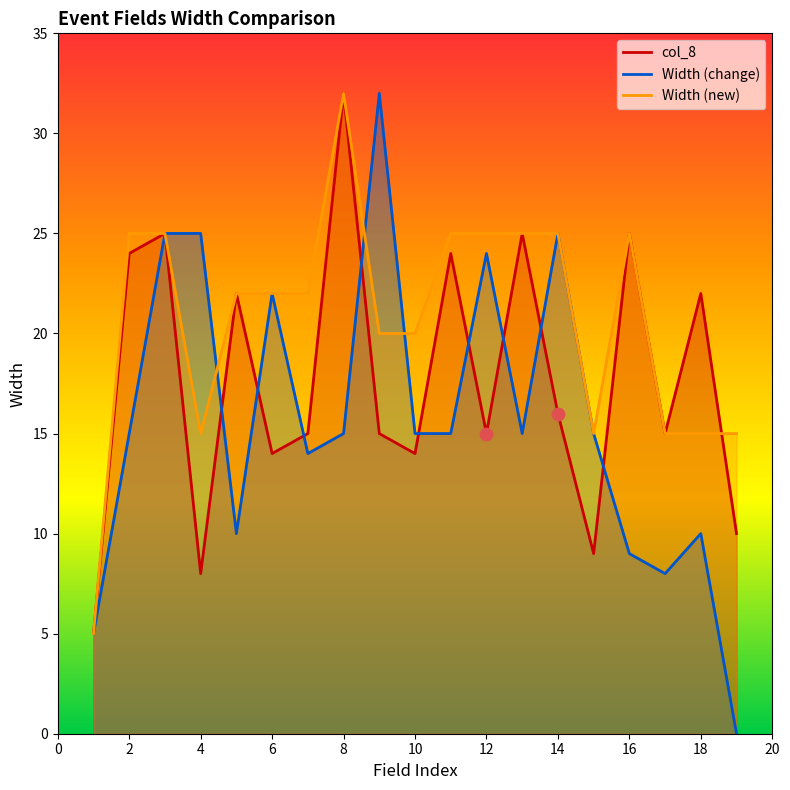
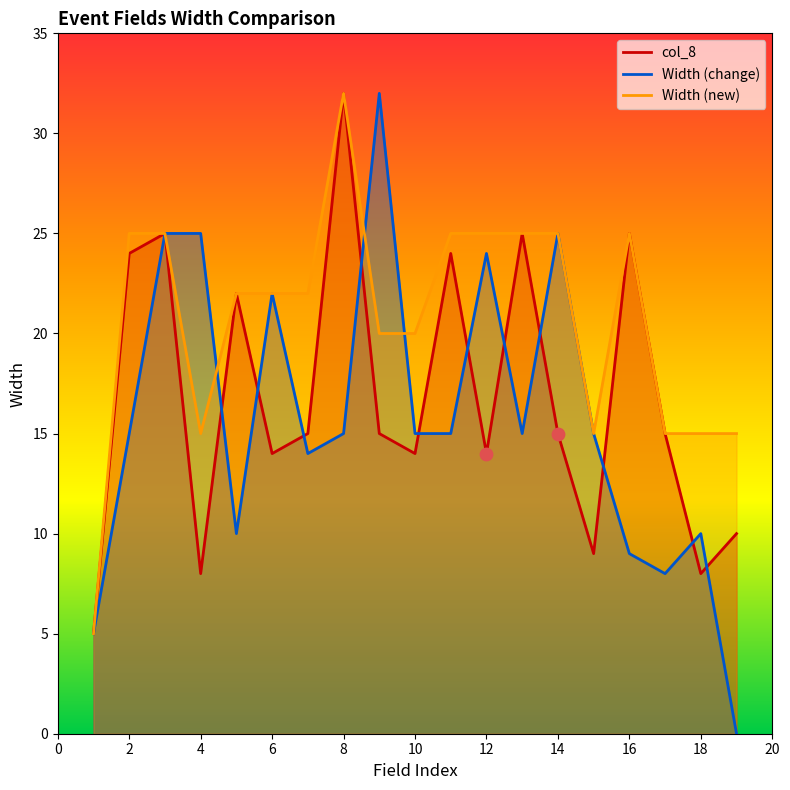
  {
    "col_8": {
      "2": 24,
      "4": 8,
      "6": 14,
      "10": 14,
-     "12": 15,
-     "14": 16,
-     "18": 22
+     "12": 14,
+     "14": 15,
+     "18": 8
    },
    "Width (change)": {
      "2": 15,
      "4": 25,
      "8": 15,
      "10": 15,
      "12": 24,
      "16": 9,
      "18": 10
    },
    "Width (new)": {
      "2": 25,
      "4": 15,
      "10": 20,
      "12": 25,
      "18": 15
    }
  }
